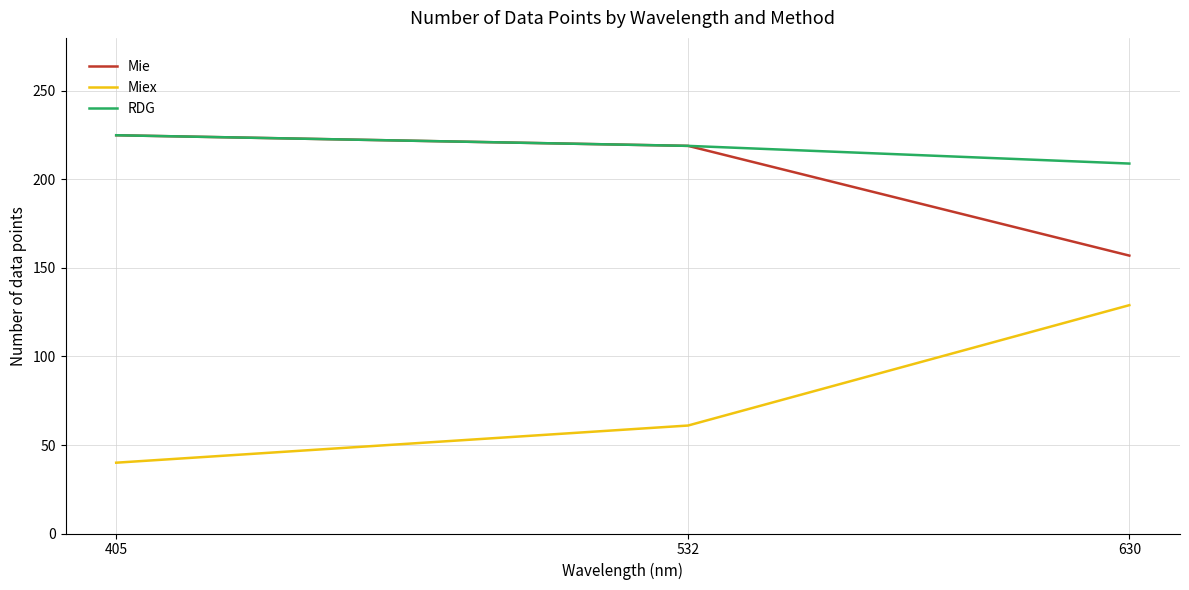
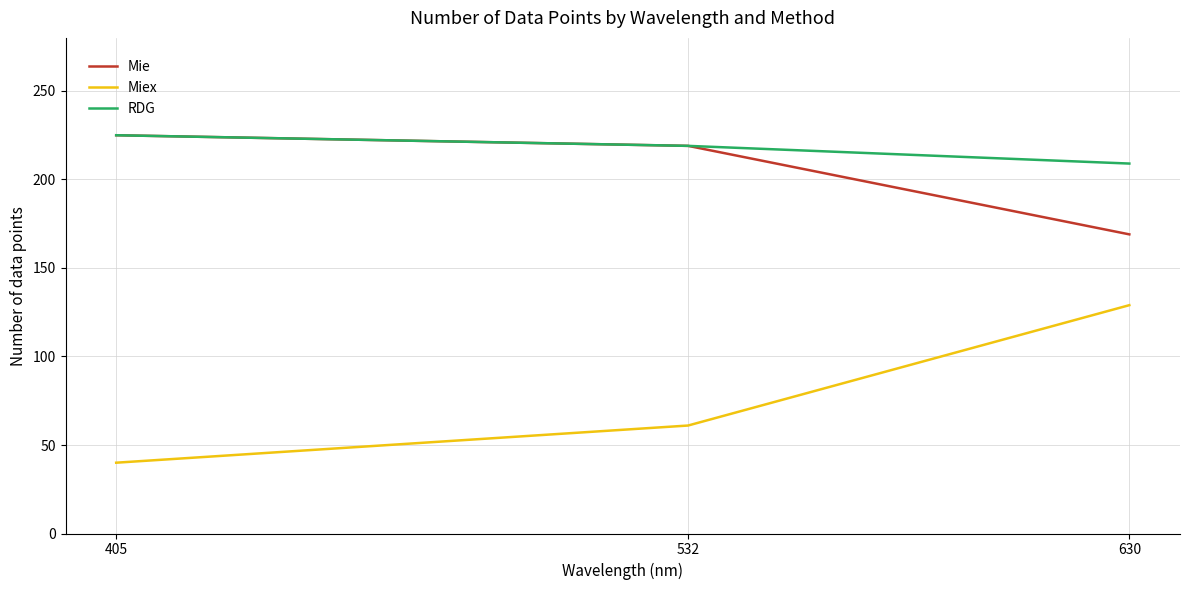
  {
    "Mie": {
-     "630": 157
+     "630": 169
    },
    "Miex": {
      "405": 40,
      "532": 61,
      "630": 129
    },
    "RDG": {
      "630": 209
    }
  }
